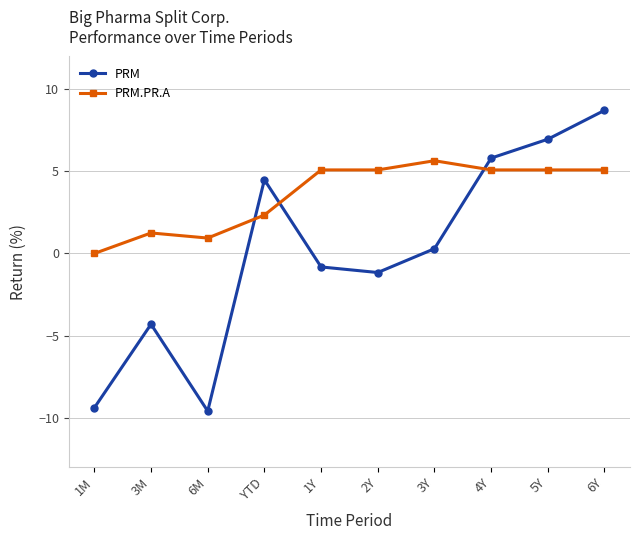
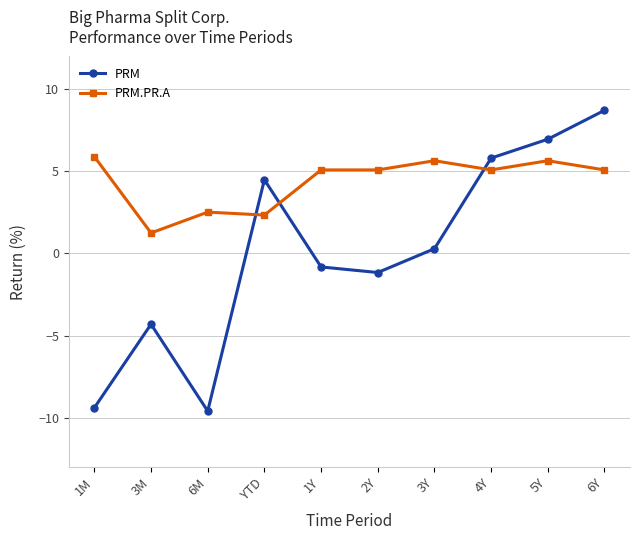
  {
    "PRM": {
      "1M": -9.4,
      "3M": -4.3,
      "6M": -9.6,
      "YTD": 4.5,
      "1Y": -0.8,
      "2Y": -1.2,
      "3Y": 0.3,
      "4Y": 5.8,
      "5Y": 7.0,
      "6Y": 8.7
    },
    "PRM.PR.A": {
-     "1M": 0.0,
+     "1M": 5.9,
      "3M": 1.3,
-     "6M": 0.9,
+     "6M": 2.5,
      "YTD": 2.3,
      "1Y": 5.1,
      "2Y": 5.1,
      "3Y": 5.7,
      "4Y": 5.1,
-     "5Y": 5.1,
+     "5Y": 5.7,
      "6Y": 5.1
    }
  }
